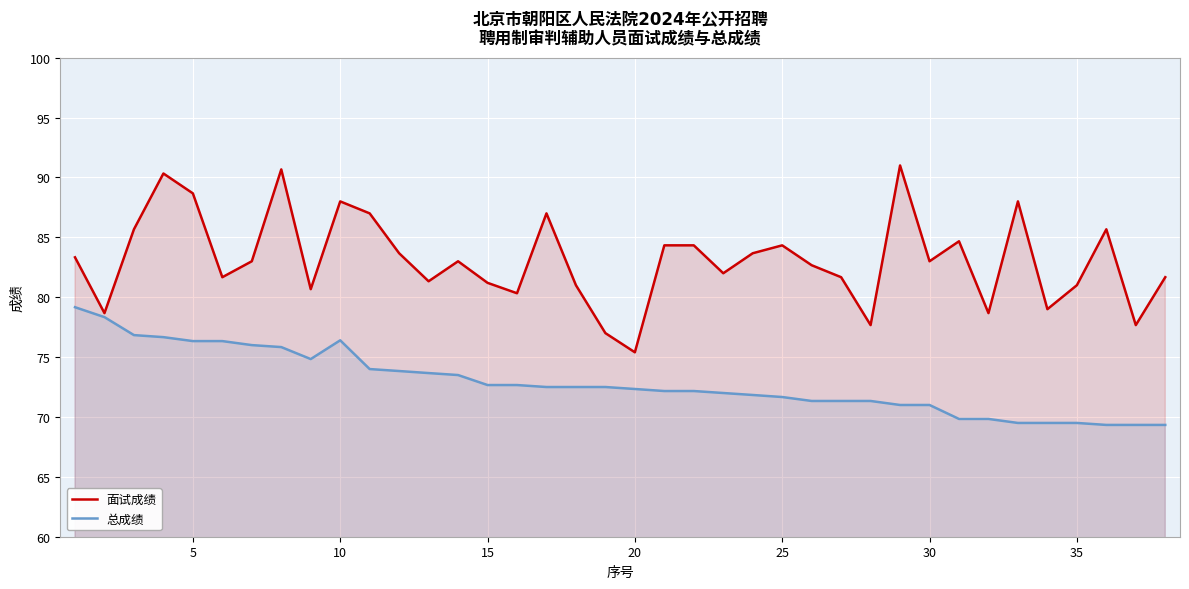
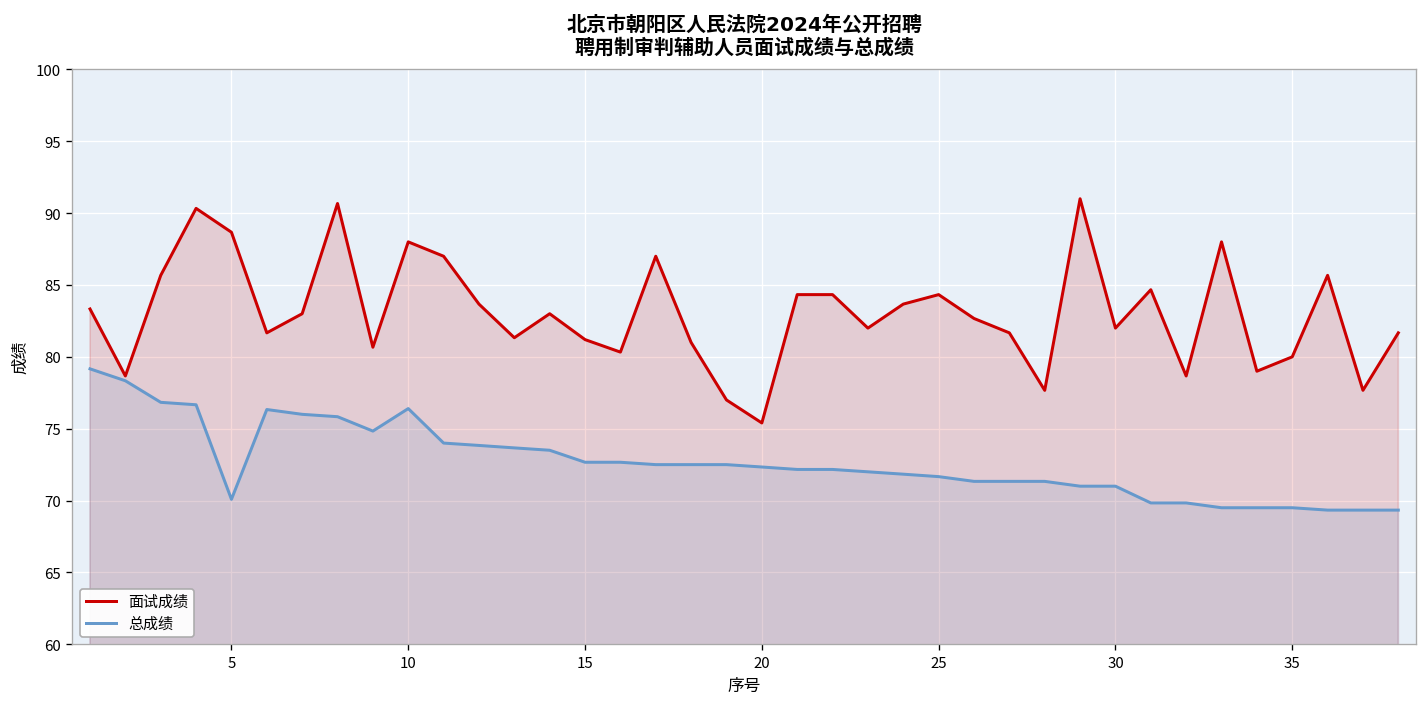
  {
    "面试成绩": {
      "5": 88.7,
      "10": 88,
      "15": 81,
      "20": 75.4,
      "25": 84.3,
-     "30": 83,
-     "35": 81
+     "30": 82,
+     "35": 80
    },
    "总成绩": {
-     "5": 76.3,
+     "5": 70.1,
      "10": 76.4,
      "15": 72.7,
      "20": 72.3,
      "25": 71.7,
      "30": 71.0,
      "35": 69.5
    }
  }
